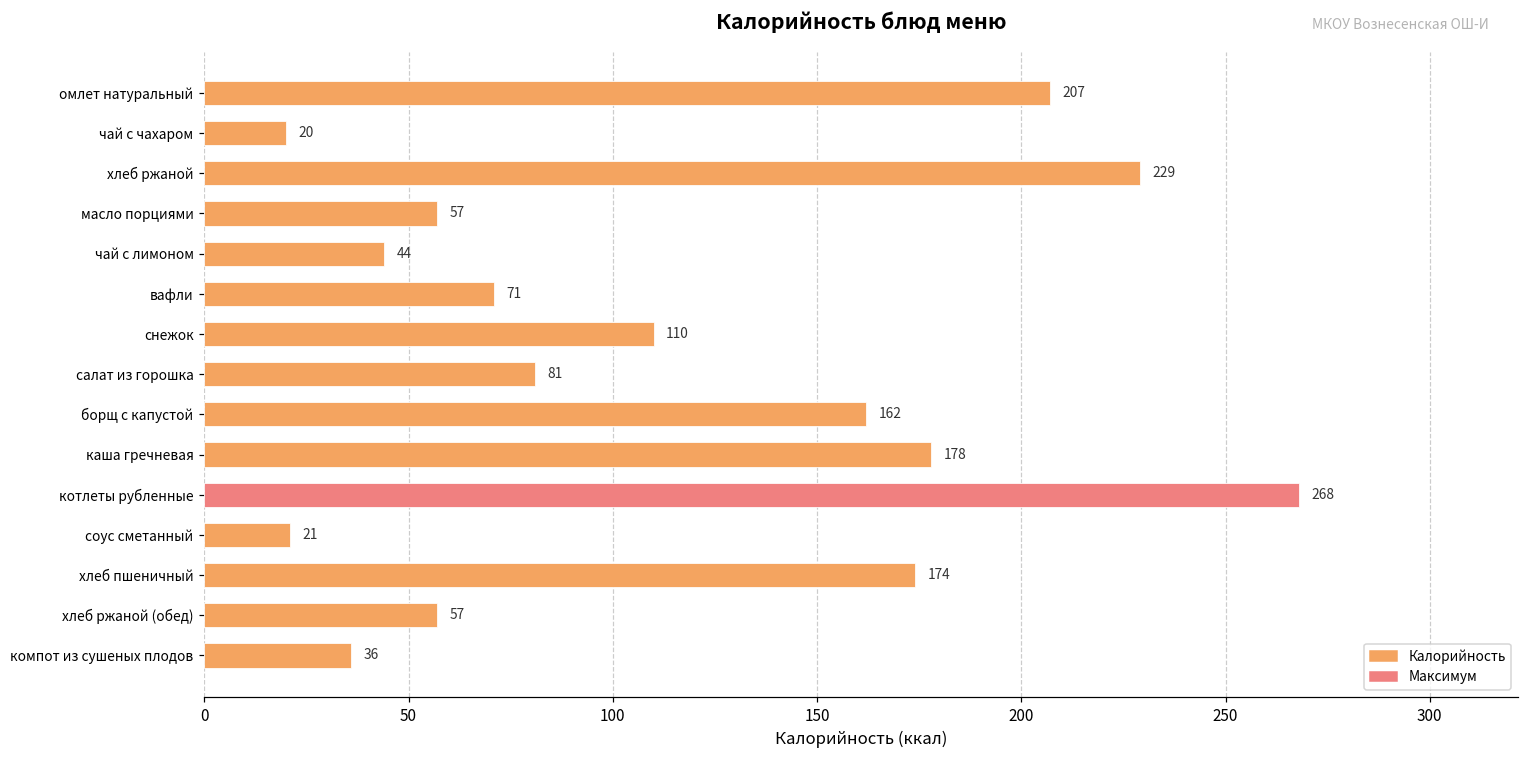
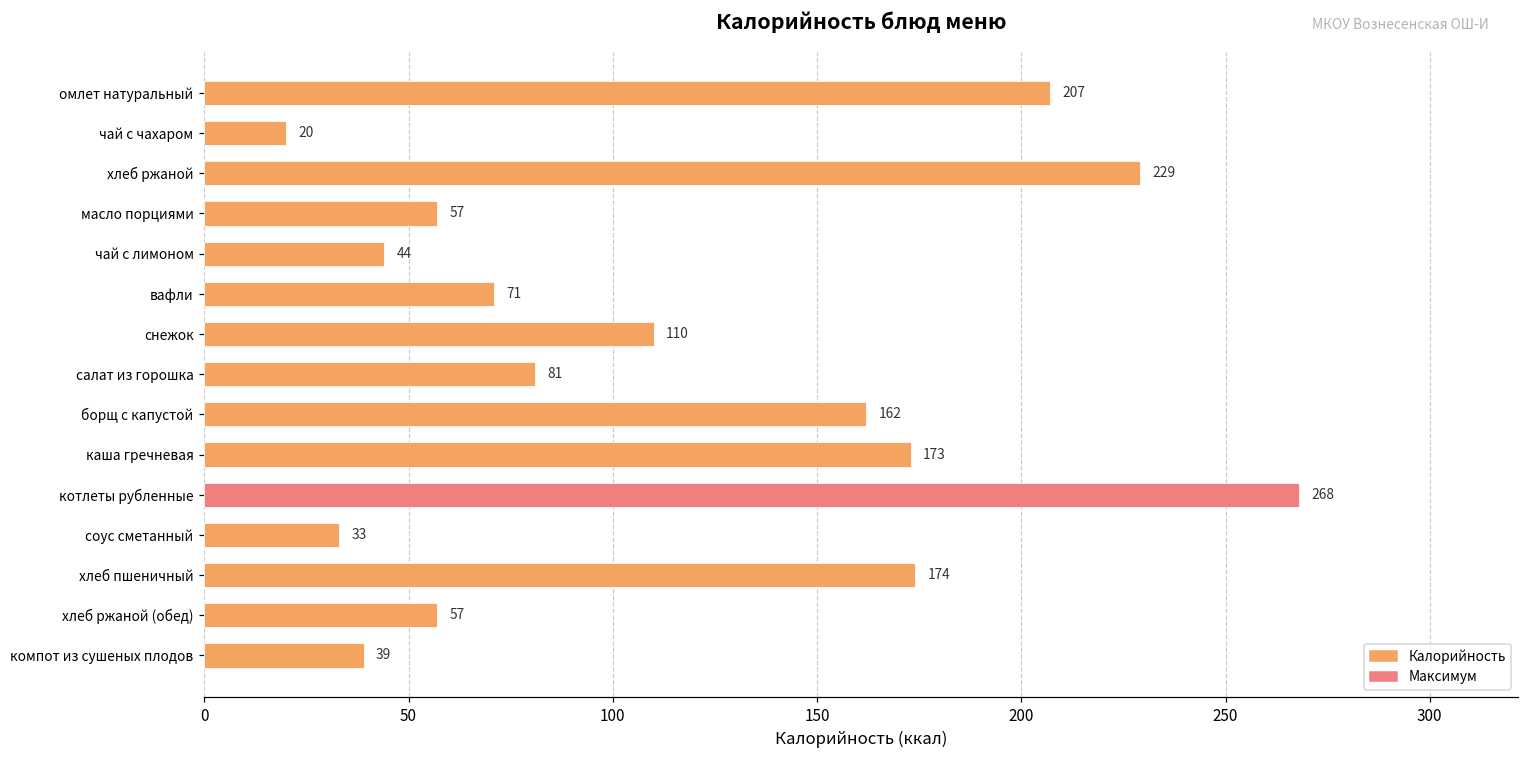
  {
    "омлет натуральный": 207,
    "чай с чахаром": 20,
    "хлеб ржаной": 229,
    "масло порциями": 57,
    "чай с лимоном": 44,
    "вафли": 71,
    "снежок": 110,
    "салат из горошка": 81,
    "борщ с капустой": 162,
-   "каша гречневая": 178,
+   "каша гречневая": 173,
    "котлеты рубленные": 268,
-   "соус сметанный": 21,
+   "соус сметанный": 33,
    "хлеб пшеничный": 174,
    "хлеб ржаной (обед)": 57,
-   "компот из сушеных плодов": 36
+   "компот из сушеных плодов": 39
  }
